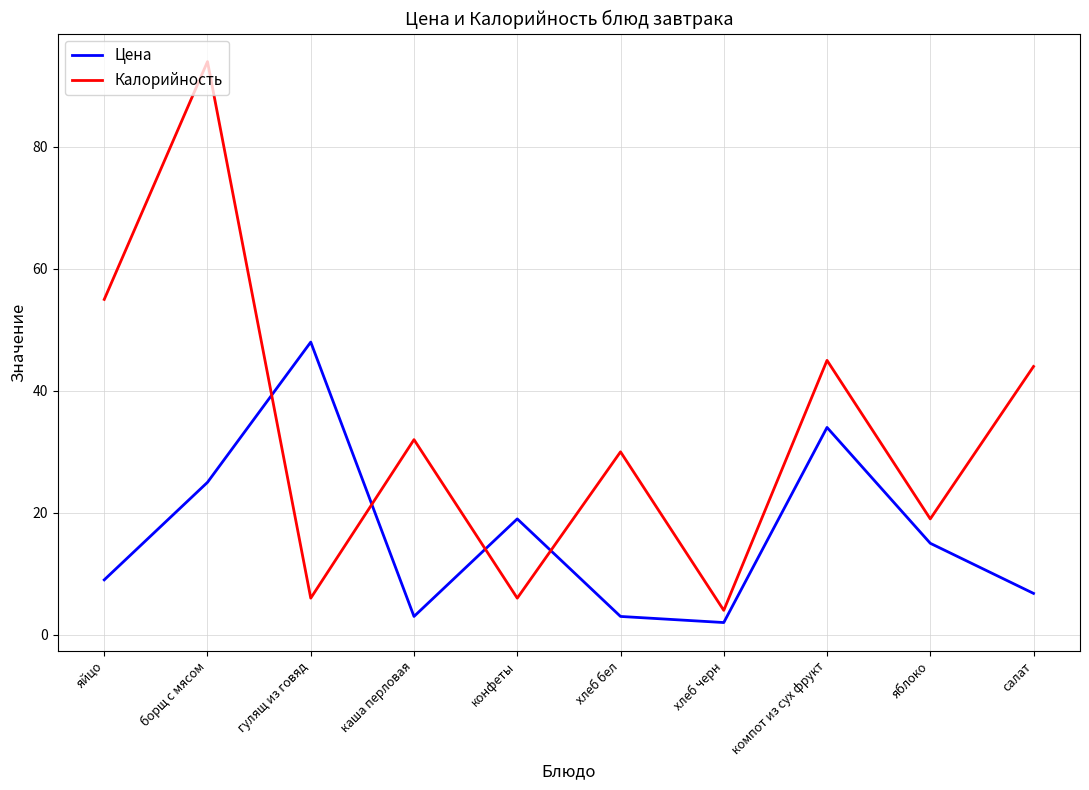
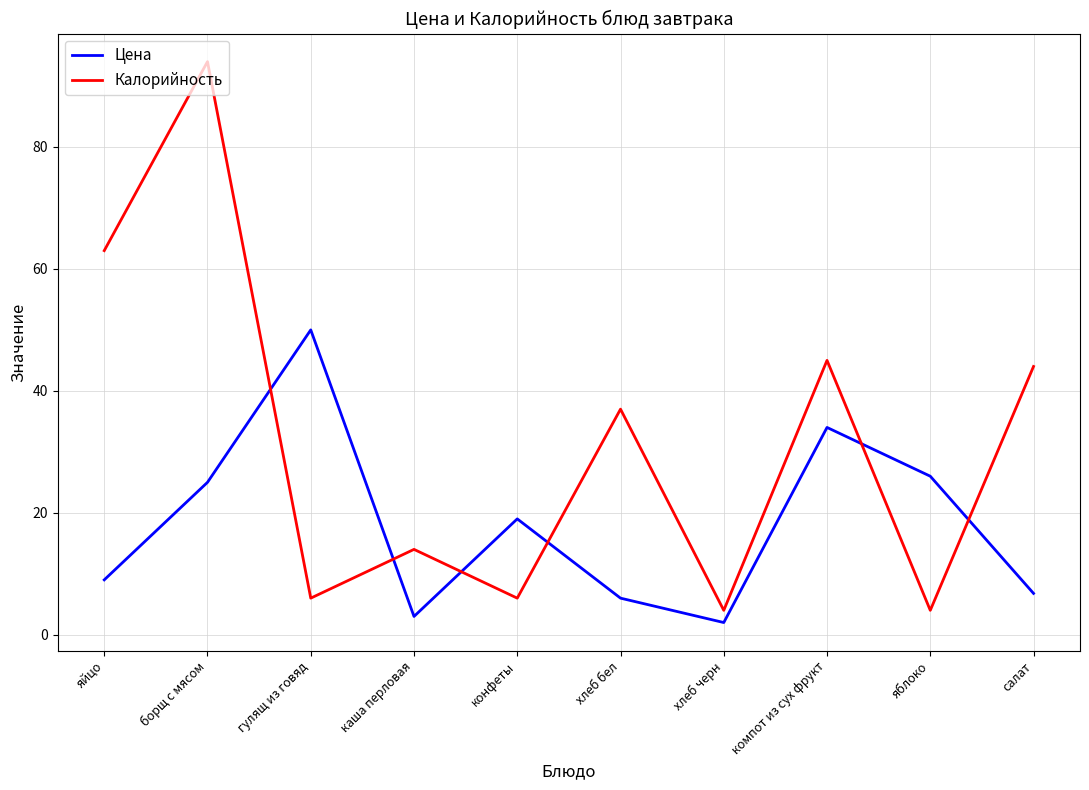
  {
    "Цена": {
      "яйцо": 9,
      "борщ с мясом": 25,
-     "гулящ из говяд": 48,
+     "гулящ из говяд": 50,
      "каша перловая": 3,
      "конфеты": 19,
-     "хлеб бел": 3,
+     "хлеб бел": 6,
      "хлеб черн": 2,
      "компот из сух фрукт": 34,
-     "яблоко": 15,
+     "яблоко": 26,
      "салат": 7
    },
    "Калорийность": {
-     "яйцо": 55,
+     "яйцо": 63,
      "гулящ из говяд": 6,
-     "каша перловая": 32,
+     "каша перловая": 14,
      "конфеты": 6,
-     "хлеб бел": 30,
+     "хлеб бел": 37,
      "хлеб черн": 4,
      "компот из сух фрукт": 45,
-     "яблоко": 19,
+     "яблоко": 4,
      "салат": 44
    }
  }
